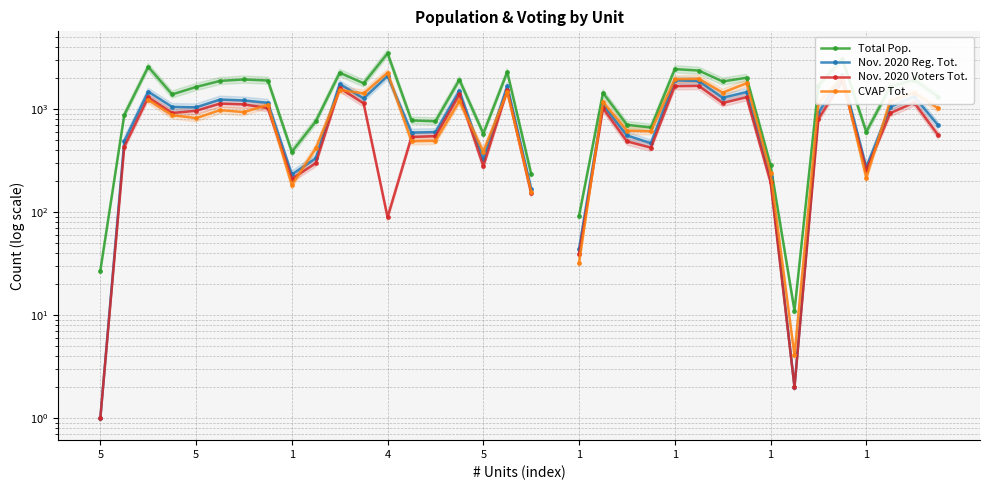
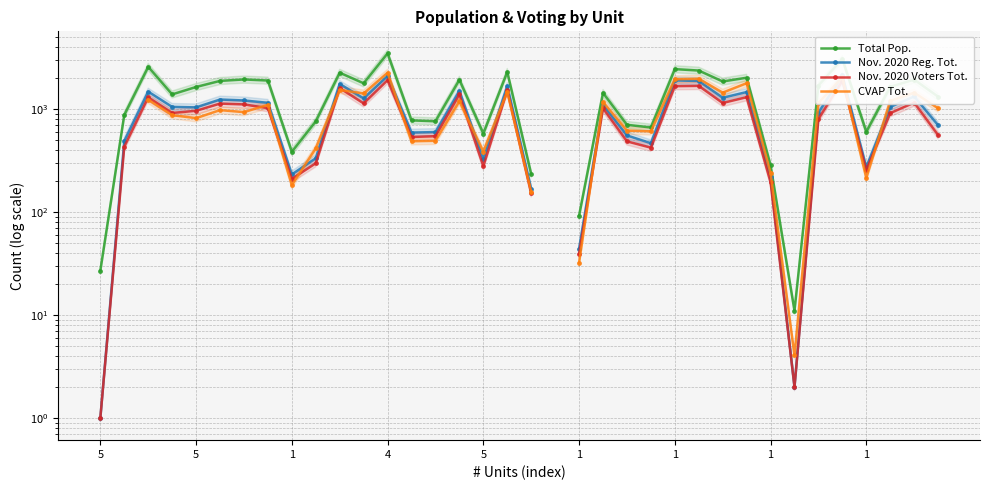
  {
    "Total Pop.": {
      "4": 3500
    },
    "Nov. 2020 Reg. Tot.": {
      "4": 2100
    },
    "Nov. 2020 Voters Tot.": {
-     "4": 90
+     "4": 1900
    },
    "CVAP Tot.": {
      "4": 2300
    }
  }
